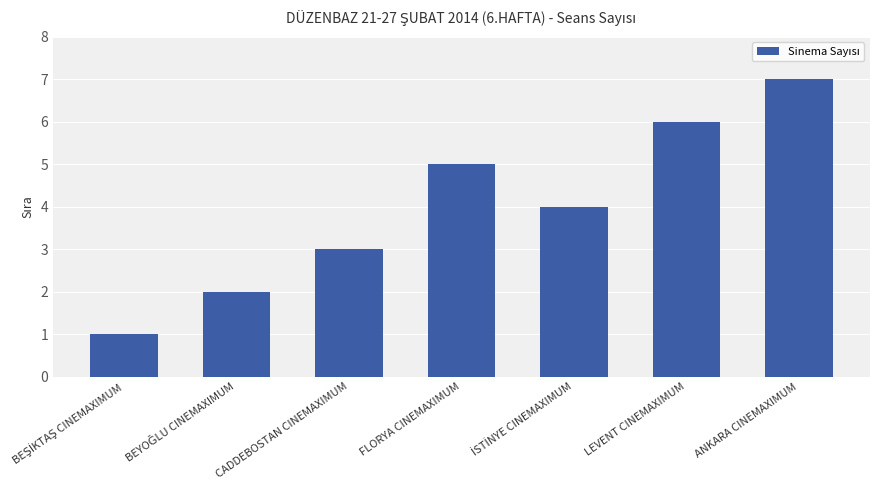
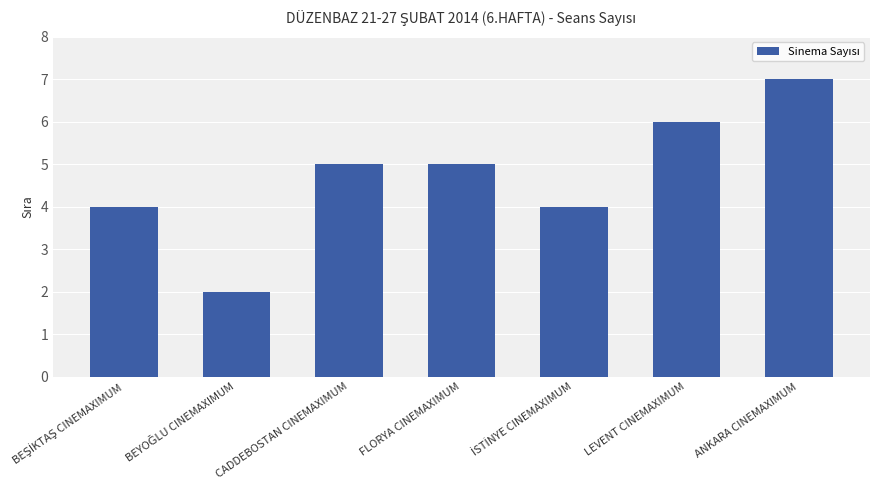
  {
-   "BEŞİKTAŞ CINEMAXIMUM": 1,
+   "BEŞİKTAŞ CINEMAXIMUM": 4,
    "BEYOĞLU CINEMAXIMUM": 2,
-   "CADDEBOSTAN CINEMAXIMUM": 3,
+   "CADDEBOSTAN CINEMAXIMUM": 5,
    "FLORYA CINEMAXIMUM": 5,
    "İSTİNYE CINEMAXIMUM": 4,
    "LEVENT CINEMAXIMUM": 6,
    "ANKARA CINEMAXIMUM": 7
  }
